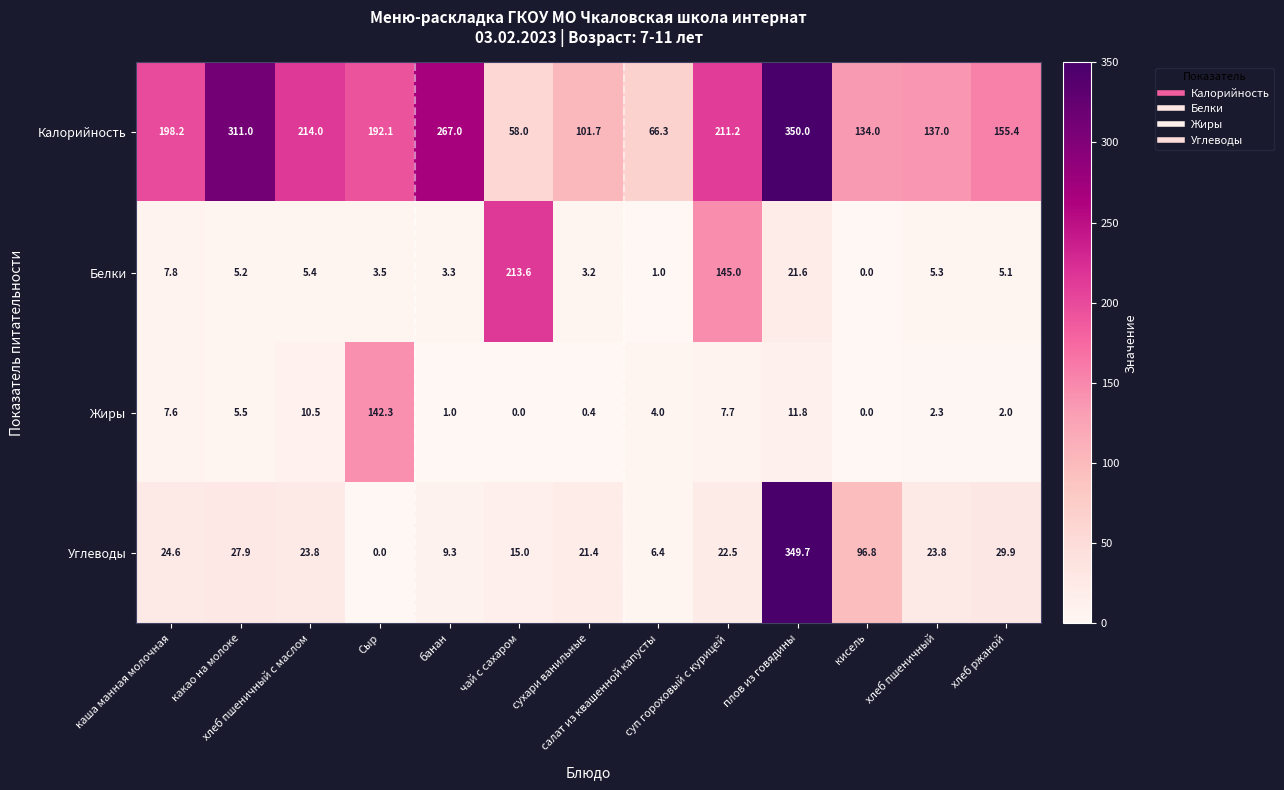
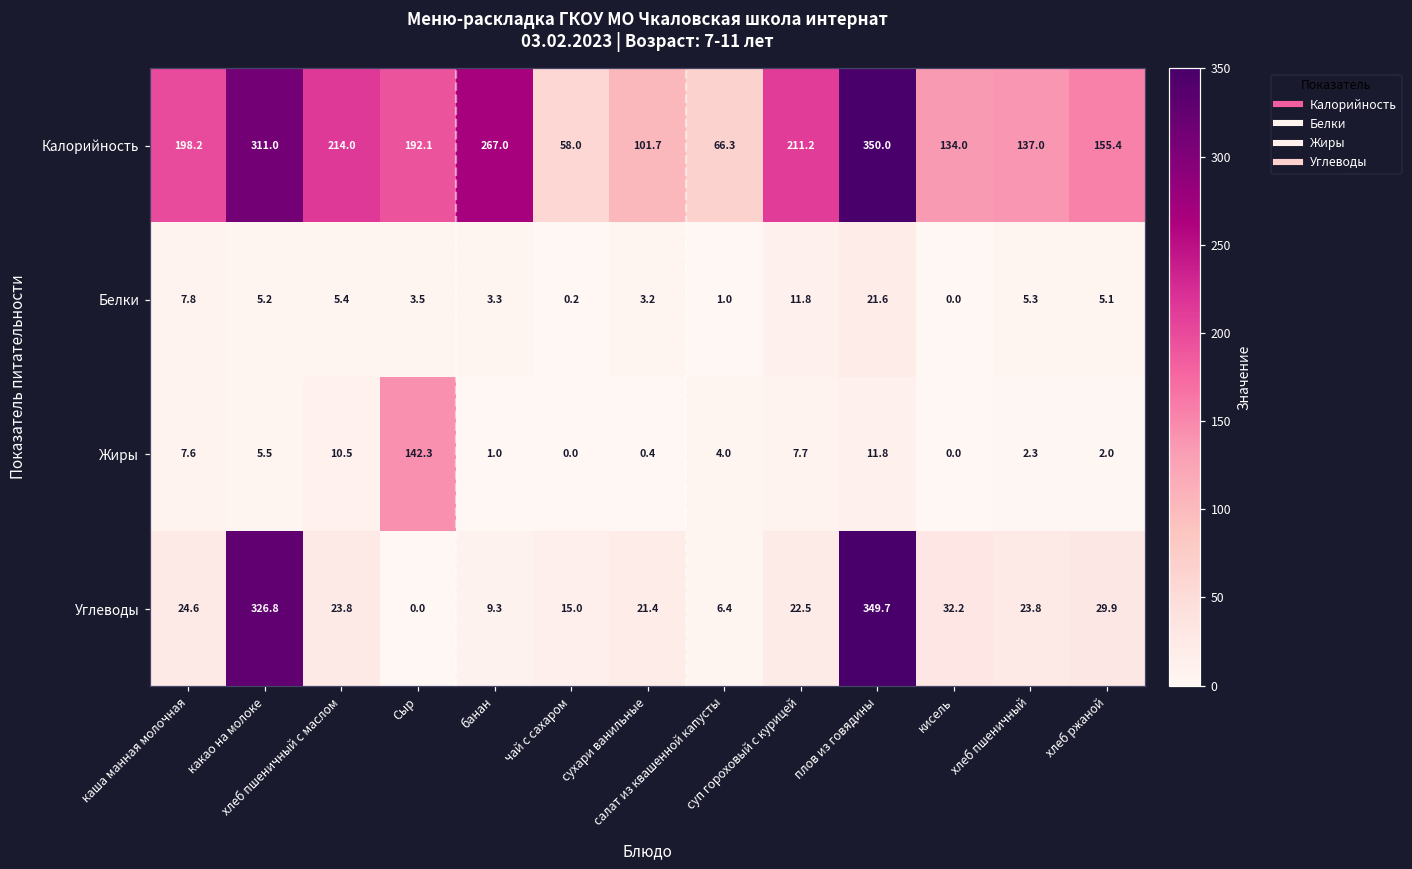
  {
    "Калорийность": {
      "каша манная молочная": 198.2,
      "какао на молоке": 311.0,
      "хлеб пшеничный с маслом": 214.0,
      "Сыр": 192.1,
      "банан": 267.0,
      "чай с сахаром": 58.0,
      "сухари ванильные": 101.7,
      "салат из квашенной капусты": 66.3,
      "суп гороховый с курицей": 211.2,
      "плов из говядины": 350.0,
      "кисель": 134.0,
      "хлеб пшеничный": 137.0,
      "хлеб ржаной": 155.4
    },
    "Белки": {
      "каша манная молочная": 7.8,
      "какао на молоке": 5.2,
      "хлеб пшеничный с маслом": 5.4,
      "Сыр": 3.5,
      "банан": 3.3,
-     "чай с сахаром": 213.6,
+     "чай с сахаром": 0.2,
      "сухари ванильные": 3.2,
      "салат из квашенной капусты": 1.0,
-     "суп гороховый с курицей": 145.0,
+     "суп гороховый с курицей": 11.8,
      "плов из говядины": 21.6,
      "кисель": 0.0,
      "хлеб пшеничный": 5.3,
      "хлеб ржаной": 5.1
    },
    "Жиры": {
      "каша манная молочная": 7.6,
      "какао на молоке": 5.5,
      "хлеб пшеничный с маслом": 10.5,
      "Сыр": 142.3,
      "банан": 1.0,
      "чай с сахаром": 0.0,
      "сухари ванильные": 0.4,
      "салат из квашенной капусты": 4.0,
      "суп гороховый с курицей": 7.7,
      "плов из говядины": 11.8,
      "кисель": 0.0,
      "хлеб пшеничный": 2.3,
      "хлеб ржаной": 2.0
    },
    "Углеводы": {
      "каша манная молочная": 24.6,
-     "какао на молоке": 27.9,
+     "какао на молоке": 326.8,
      "хлеб пшеничный с маслом": 23.8,
      "Сыр": 0.0,
      "банан": 9.3,
      "чай с сахаром": 15.0,
      "сухари ванильные": 21.4,
      "салат из квашенной капусты": 6.4,
      "суп гороховый с курицей": 22.5,
      "плов из говядины": 349.7,
-     "кисель": 96.8,
+     "кисель": 32.2,
      "хлеб пшеничный": 23.8,
      "хлеб ржаной": 29.9
    }
  }
